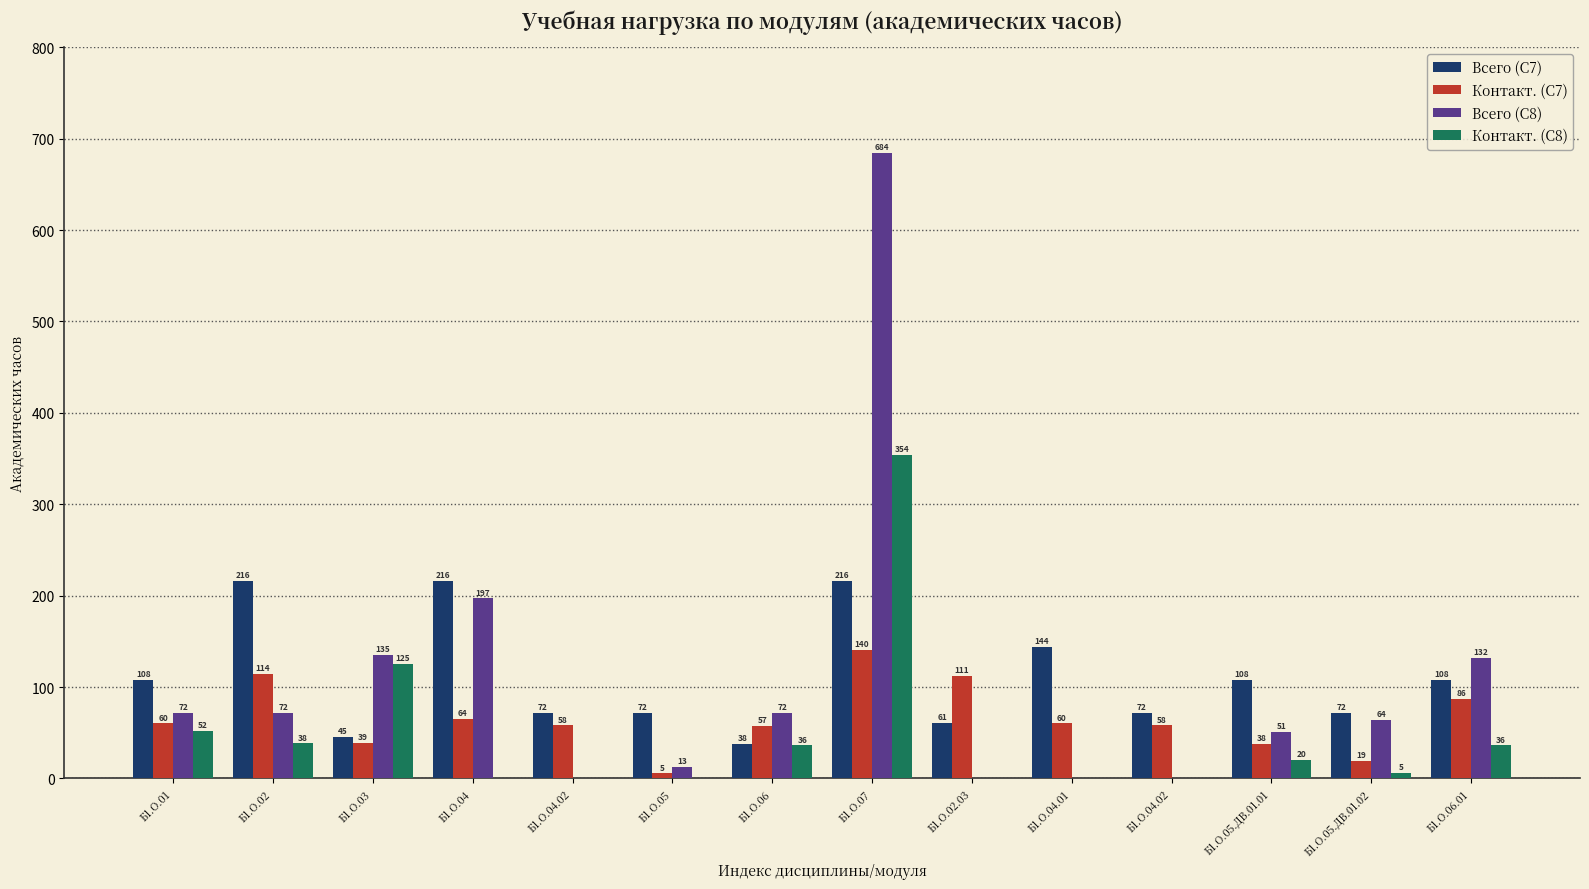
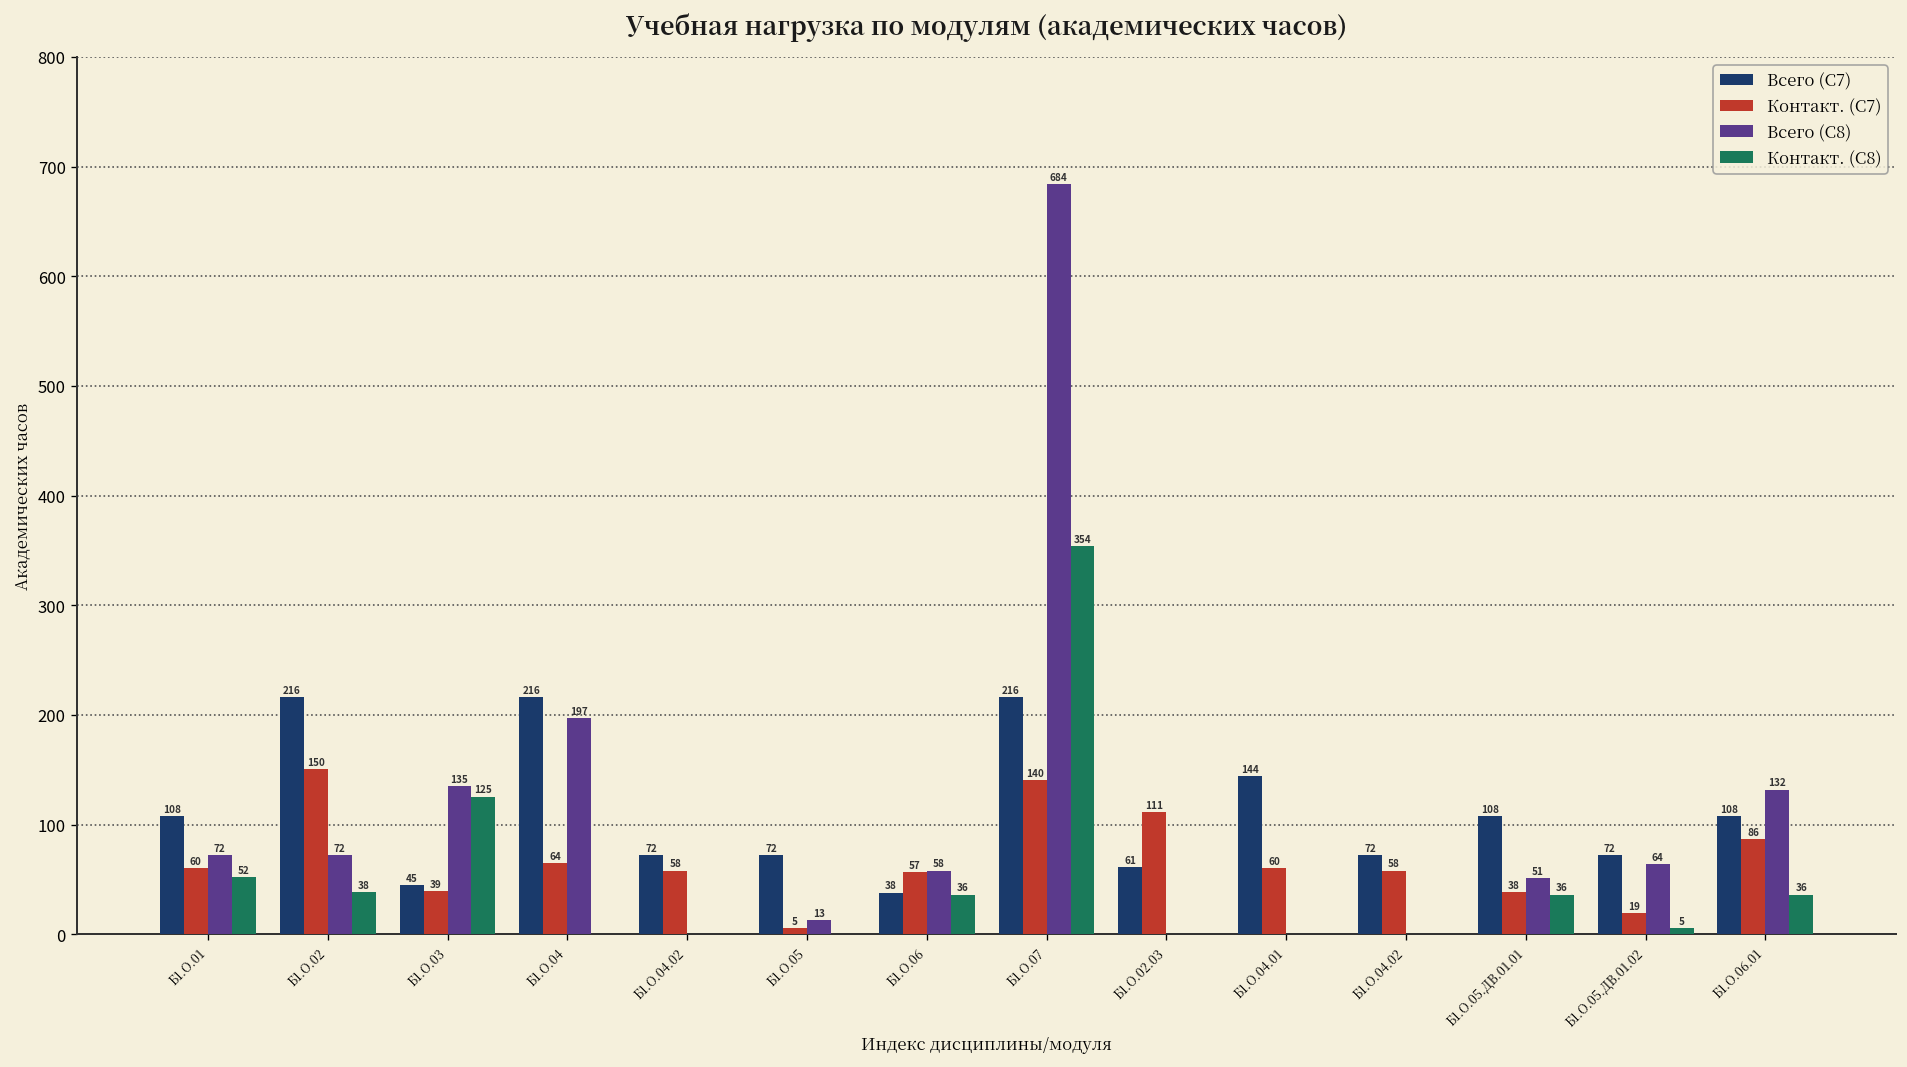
  {
    "Всего (С7)": {
      "Б1.О.01": 108,
      "Б1.О.02": 216,
      "Б1.О.03": 45,
      "Б1.О.04": 216,
      "Б1.О.05": 72,
      "Б1.О.06": 38,
      "Б1.О.07": 216,
      "Б1.О.02.03": 61,
      "Б1.О.04.01": 144,
      "Б1.О.05.ДВ.01.01": 108,
      "Б1.О.05.ДВ.01.02": 72,
      "Б1.О.06.01": 108
    },
    "Контакт. (С7)": {
      "Б1.О.01": 60,
-     "Б1.О.02": 114,
+     "Б1.О.02": 150,
      "Б1.О.03": 39,
      "Б1.О.05": 5,
      "Б1.О.06": 57,
      "Б1.О.07": 140,
      "Б1.О.04.01": 60,
      "Б1.О.05.ДВ.01.01": 38,
      "Б1.О.05.ДВ.01.02": 19
    },
    "Всего (С8)": {
      "Б1.О.01": 72,
      "Б1.О.02": 72,
      "Б1.О.03": 135,
      "Б1.О.04": 197,
      "Б1.О.05": 13,
-     "Б1.О.06": 72,
+     "Б1.О.06": 58,
      "Б1.О.07": 684,
      "Б1.О.05.ДВ.01.01": 51,
      "Б1.О.05.ДВ.01.02": 64,
      "Б1.О.06.01": 132
    },
    "Контакт. (С8)": {
      "Б1.О.01": 52,
      "Б1.О.02": 38,
      "Б1.О.06": 36,
      "Б1.О.07": 354,
-     "Б1.О.05.ДВ.01.01": 20,
+     "Б1.О.05.ДВ.01.01": 36,
      "Б1.О.06.01": 36
    }
  }
